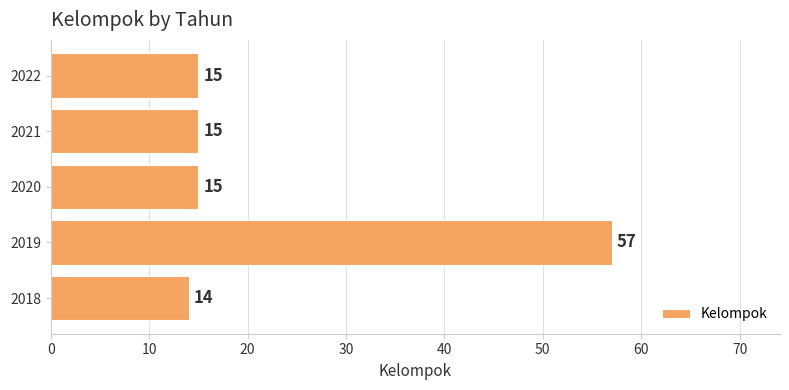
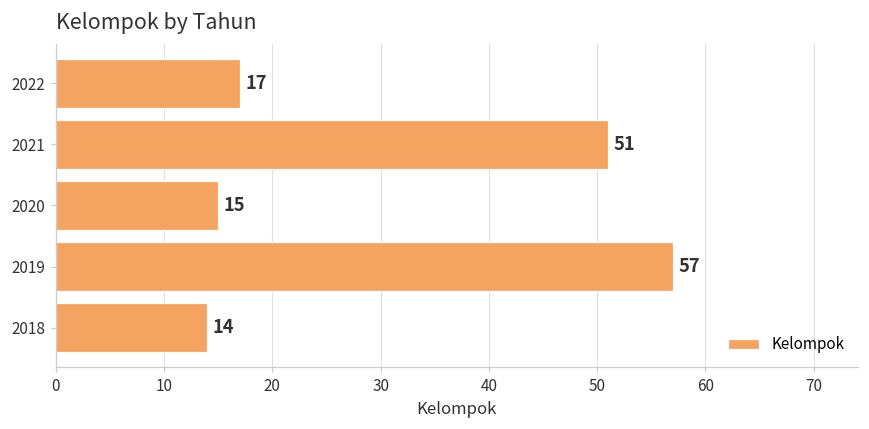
  {
-   "2022": 15,
-   "2021": 15,
+   "2022": 17,
+   "2021": 51,
    "2020": 15,
    "2019": 57,
    "2018": 14
  }
